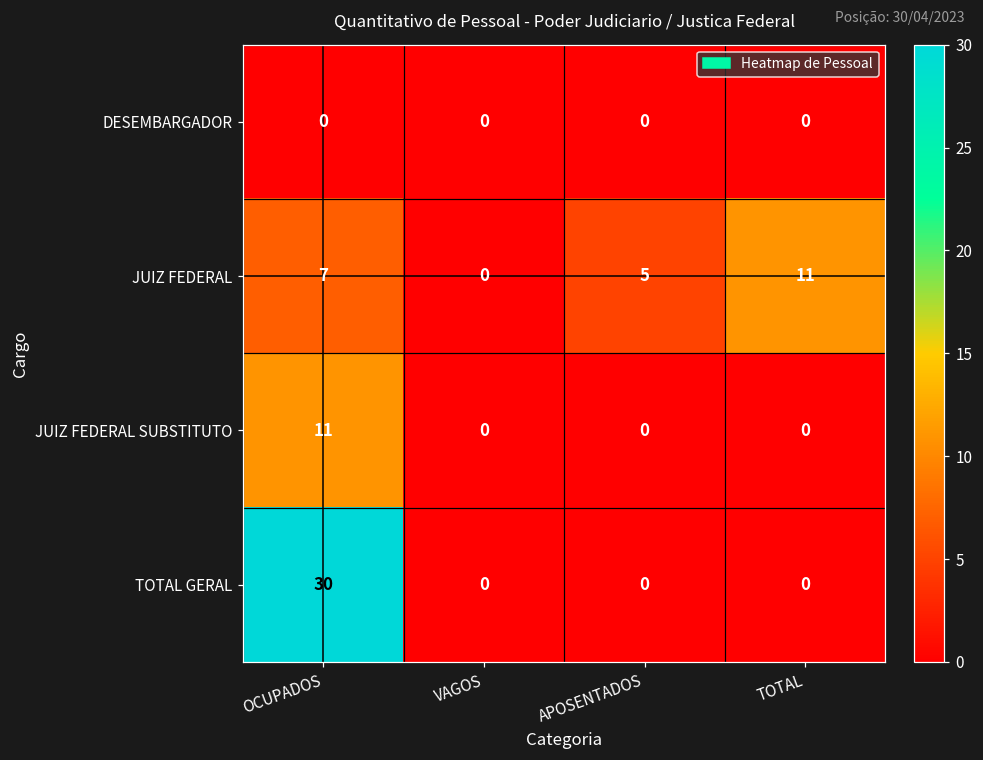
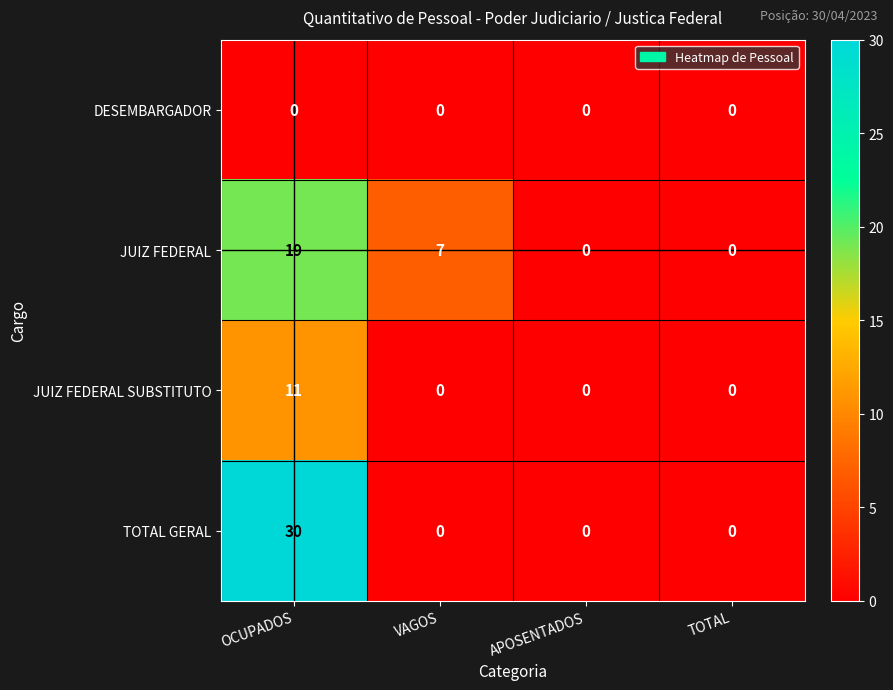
  {
    "DESEMBARGADOR": {
      "OCUPADOS": 0,
      "VAGOS": 0,
      "APOSENTADOS": 0,
      "TOTAL": 0
    },
    "JUIZ FEDERAL": {
-     "OCUPADOS": 7,
-     "VAGOS": 0,
-     "APOSENTADOS": 5,
-     "TOTAL": 11
+     "OCUPADOS": 19,
+     "VAGOS": 7,
+     "APOSENTADOS": 0,
+     "TOTAL": 0
    },
    "JUIZ FEDERAL SUBSTITUTO": {
      "OCUPADOS": 11,
      "VAGOS": 0,
      "APOSENTADOS": 0,
      "TOTAL": 0
    },
    "TOTAL GERAL": {
      "OCUPADOS": 30,
      "VAGOS": 0,
      "APOSENTADOS": 0,
      "TOTAL": 0
    }
  }
